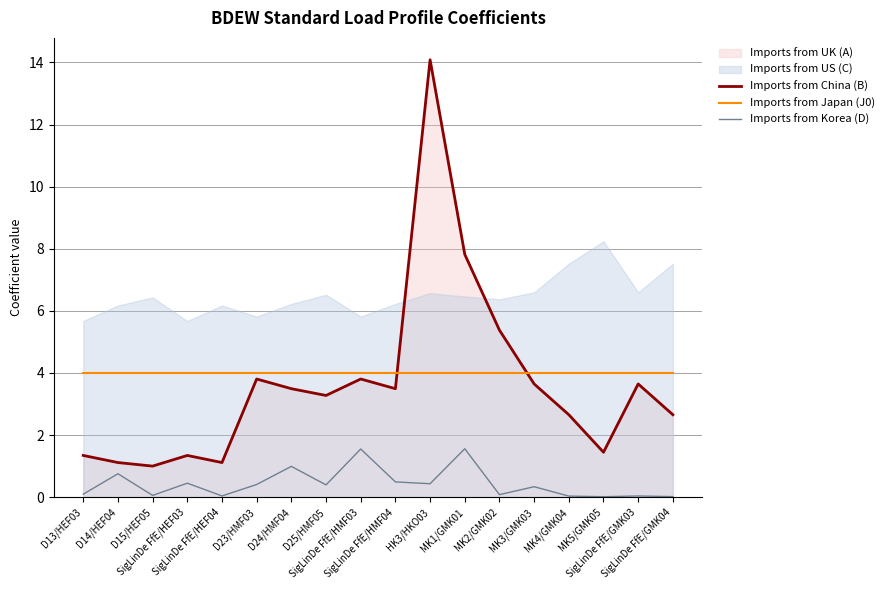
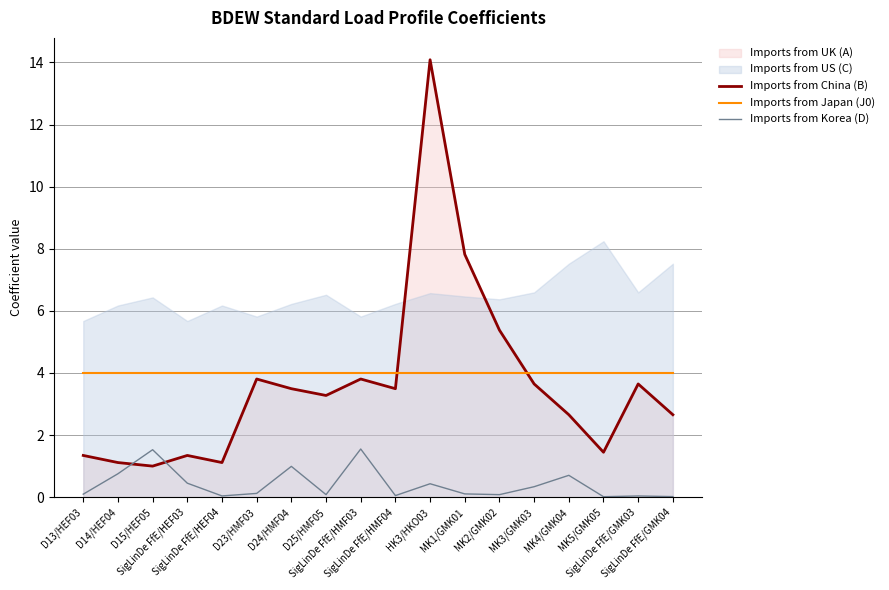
  {
    "Imports from Japan (J0)": {
      "D13/HEF03": 4.0,
      "D14/HEF04": 4.0,
      "D15/HEF05": 4.0,
      "SigLinDe FfE/HEF03": 4.0,
      "SigLinDe FfE/HEF04": 4.0,
      "D23/HMF03": 4.0,
      "D24/HMF04": 4.0,
      "D25/HMF05": 4.0,
      "SigLinDe FfE/HMF03": 4.0,
      "SigLinDe FfE/HMF04": 4.0,
      "HK3/HKO03": 4.0,
      "MK1/GMK01": 4.0,
      "MK2/GMK02": 4.0,
      "MK3/GMK03": 4.0,
      "MK4/GMK04": 4.0,
      "MK5/GMK05": 4.0,
      "SigLinDe FfE/GMK03": 4.0,
      "SigLinDe FfE/GMK04": 4.0
    },
    "Imports from Korea (D)": {
      "D13/HEF03": 0.1,
      "D14/HEF04": 0.8,
-     "D15/HEF05": 0.1,
+     "D15/HEF05": 1.5,
      "SigLinDe FfE/HEF03": 0.5,
      "SigLinDe FfE/HEF04": 0.0,
-     "D23/HMF03": 0.4,
+     "D23/HMF03": 0.1,
      "D24/HMF04": 1.0,
-     "D25/HMF05": 0.4,
+     "D25/HMF05": 0.1,
      "SigLinDe FfE/HMF03": 1.6,
-     "SigLinDe FfE/HMF04": 0.5,
+     "SigLinDe FfE/HMF04": 0.1,
      "HK3/HKO03": 0.4,
-     "MK1/GMK01": 1.6,
+     "MK1/GMK01": 0.1,
      "MK2/GMK02": 0.1,
      "MK3/GMK03": 0.3,
-     "MK4/GMK04": 0.0,
+     "MK4/GMK04": 0.7,
      "MK5/GMK05": 0.0,
      "SigLinDe FfE/GMK03": 0.0,
      "SigLinDe FfE/GMK04": 0.0
    }
  }
